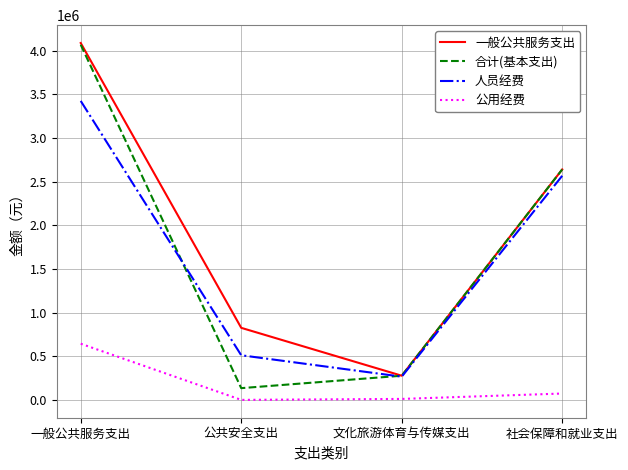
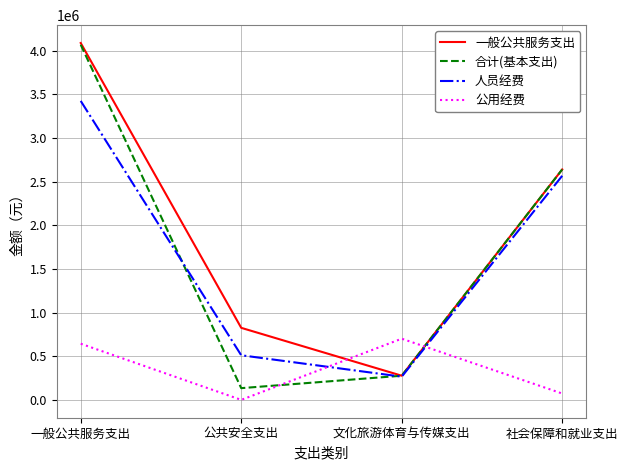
  {
    "一般公共服务支出": {
      "公共安全支出": 800000
    },
    "合计(基本支出)": {
      "公共安全支出": 100000
    },
    "人员经费": {
      "一般公共服务支出": 3400000,
      "公共安全支出": 500000,
      "社会保障和就业支出": 2600000
    },
    "公用经费": {
      "一般公共服务支出": 600000,
      "公共安全支出": 0,
-     "文化旅游体育与传媒支出": 0,
+     "文化旅游体育与传媒支出": 700000,
      "社会保障和就业支出": 100000
    }
  }
